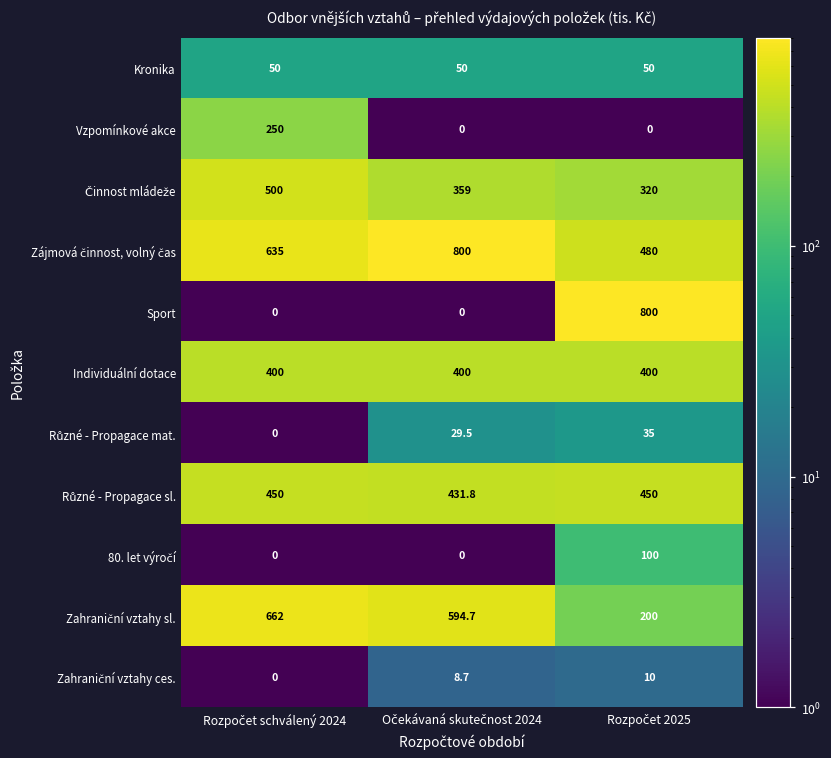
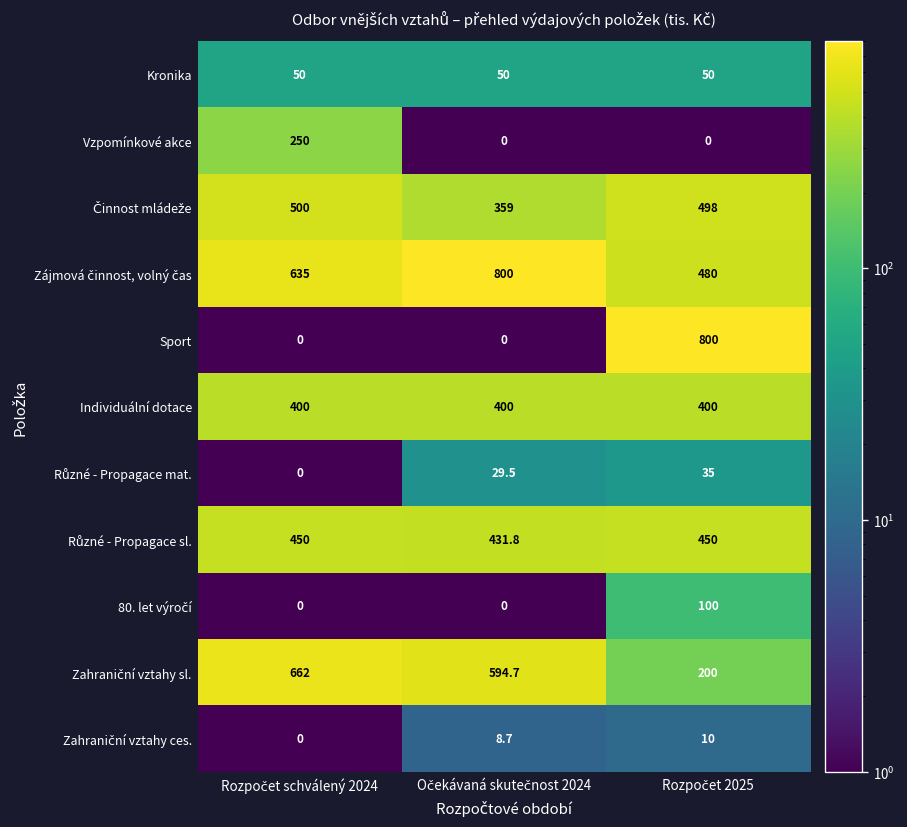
  {
    "Kronika": {
      "Rozpočet schválený 2024": 50,
      "Očekávaná skutečnost 2024": 50,
      "Rozpočet 2025": 50
    },
    "Vzpomínkové akce": {
      "Rozpočet schválený 2024": 250,
      "Očekávaná skutečnost 2024": 0,
      "Rozpočet 2025": 0
    },
    "Činnost mládeže": {
      "Rozpočet schválený 2024": 500,
      "Očekávaná skutečnost 2024": 359,
-     "Rozpočet 2025": 320
+     "Rozpočet 2025": 498
    },
    "Zájmová činnost, volný čas": {
      "Rozpočet schválený 2024": 635,
      "Očekávaná skutečnost 2024": 800,
      "Rozpočet 2025": 480
    },
    "Sport": {
      "Rozpočet schválený 2024": 0,
      "Očekávaná skutečnost 2024": 0,
      "Rozpočet 2025": 800
    },
    "Individuální dotace": {
      "Rozpočet schválený 2024": 400,
      "Očekávaná skutečnost 2024": 400,
      "Rozpočet 2025": 400
    },
    "Různé - Propagace mat.": {
      "Rozpočet schválený 2024": 0,
      "Očekávaná skutečnost 2024": 29.5,
      "Rozpočet 2025": 35
    },
    "Různé - Propagace sl.": {
      "Rozpočet schválený 2024": 450,
      "Očekávaná skutečnost 2024": 431.8,
      "Rozpočet 2025": 450
    },
    "80. let výročí": {
      "Rozpočet schválený 2024": 0,
      "Očekávaná skutečnost 2024": 0,
      "Rozpočet 2025": 100
    },
    "Zahraniční vztahy sl.": {
      "Rozpočet schválený 2024": 662,
      "Očekávaná skutečnost 2024": 594.7,
      "Rozpočet 2025": 200
    },
    "Zahraniční vztahy ces.": {
      "Rozpočet schválený 2024": 0,
      "Očekávaná skutečnost 2024": 8.7,
      "Rozpočet 2025": 10
    }
  }
